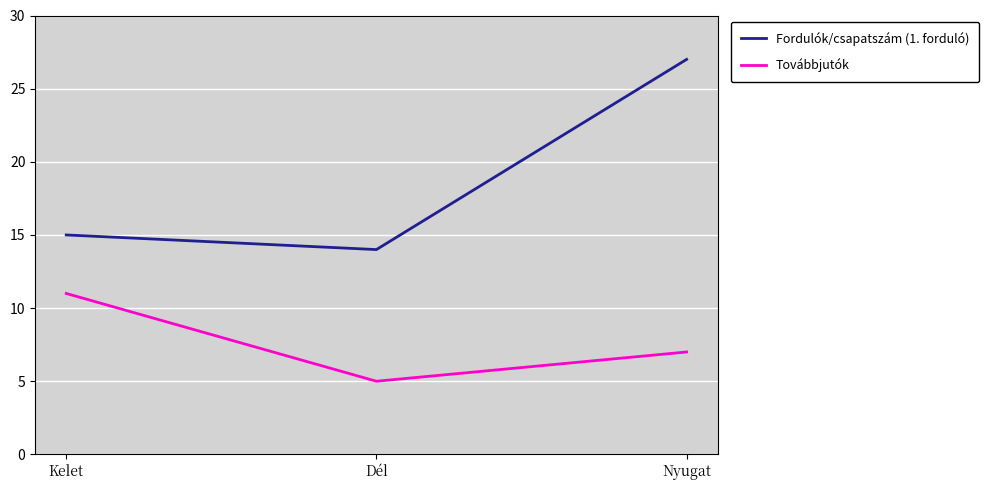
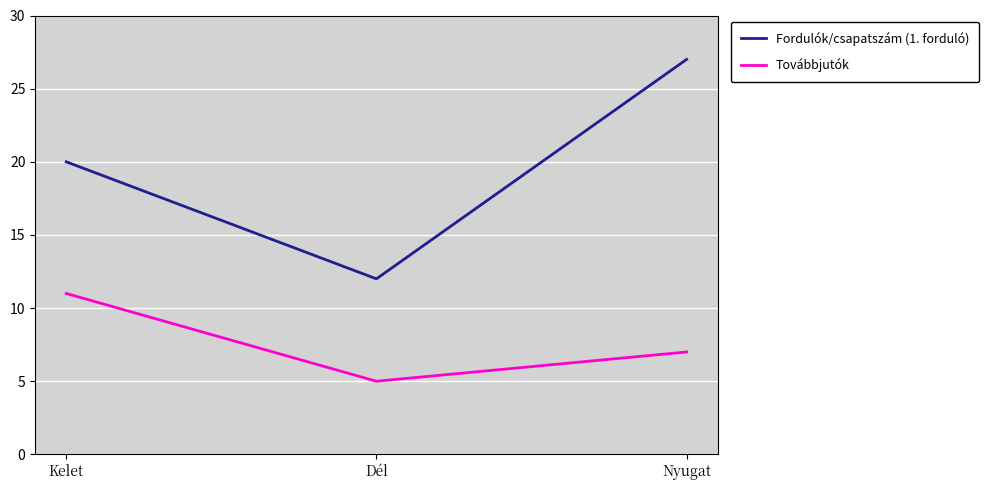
  {
    "Fordulók/csapatszám (1. forduló)": {
-     "Kelet": 15,
-     "Dél": 14,
+     "Kelet": 20,
+     "Dél": 12,
      "Nyugat": 27
    },
    "Továbbjutók": {
      "Kelet": 11,
      "Dél": 5,
      "Nyugat": 7
    }
  }
